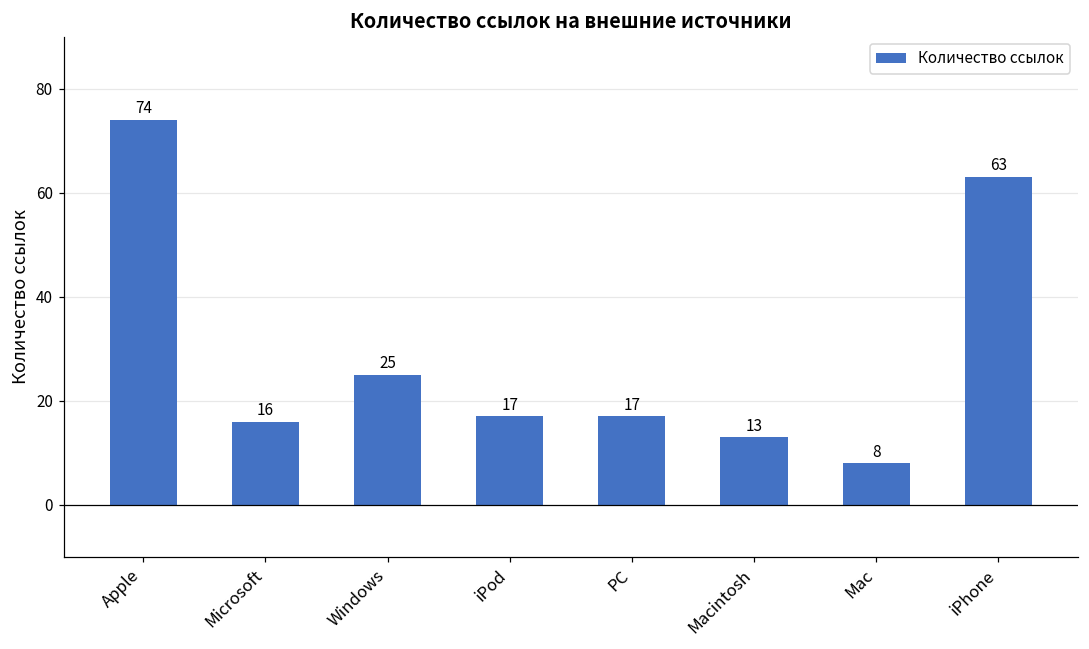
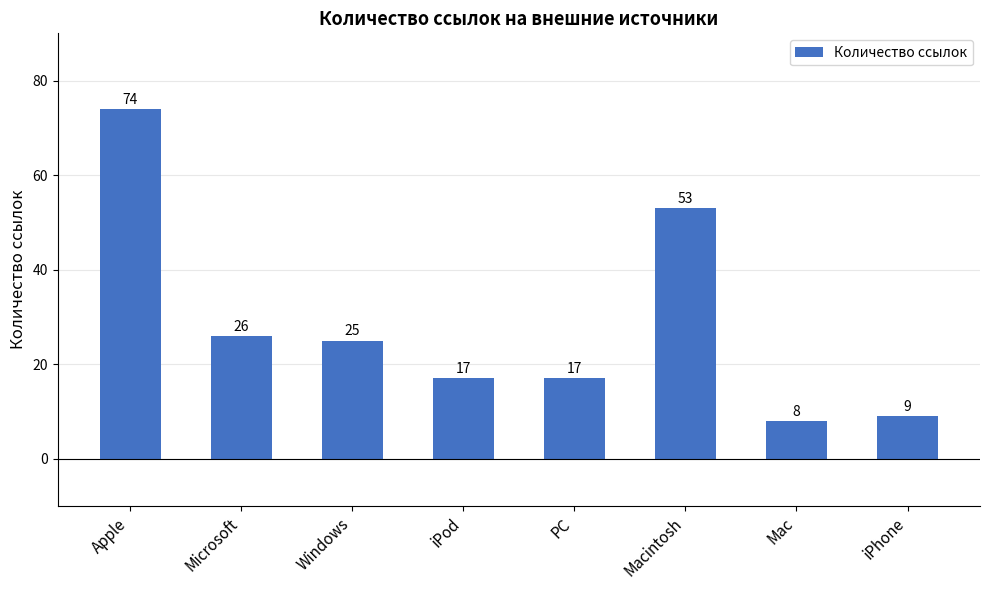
  {
    "Apple": 74,
-   "Microsoft": 16,
+   "Microsoft": 26,
    "Windows": 25,
    "iPod": 17,
    "PC": 17,
-   "Macintosh": 13,
+   "Macintosh": 53,
    "Mac": 8,
-   "iPhone": 63
+   "iPhone": 9
  }
